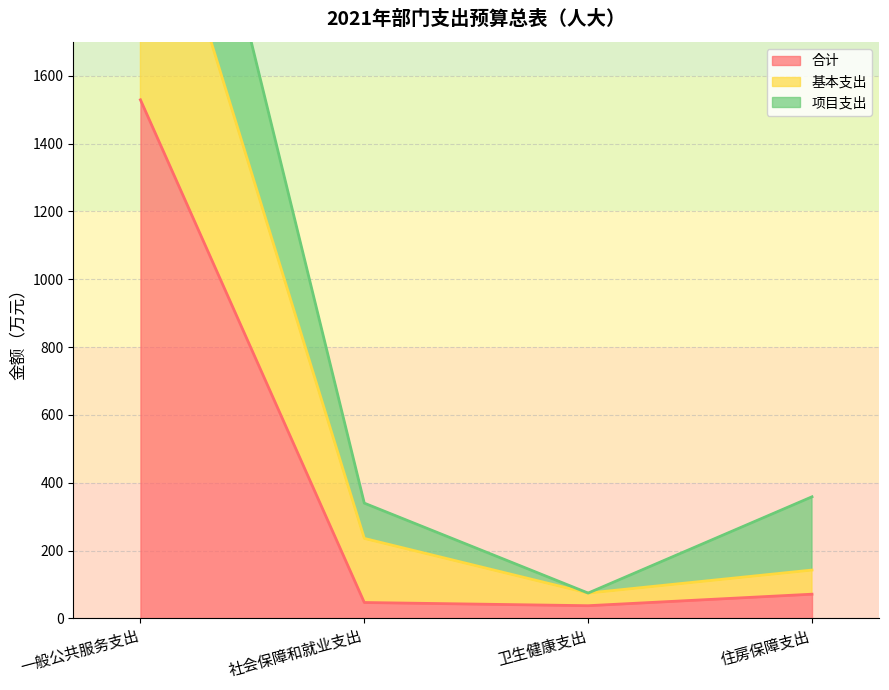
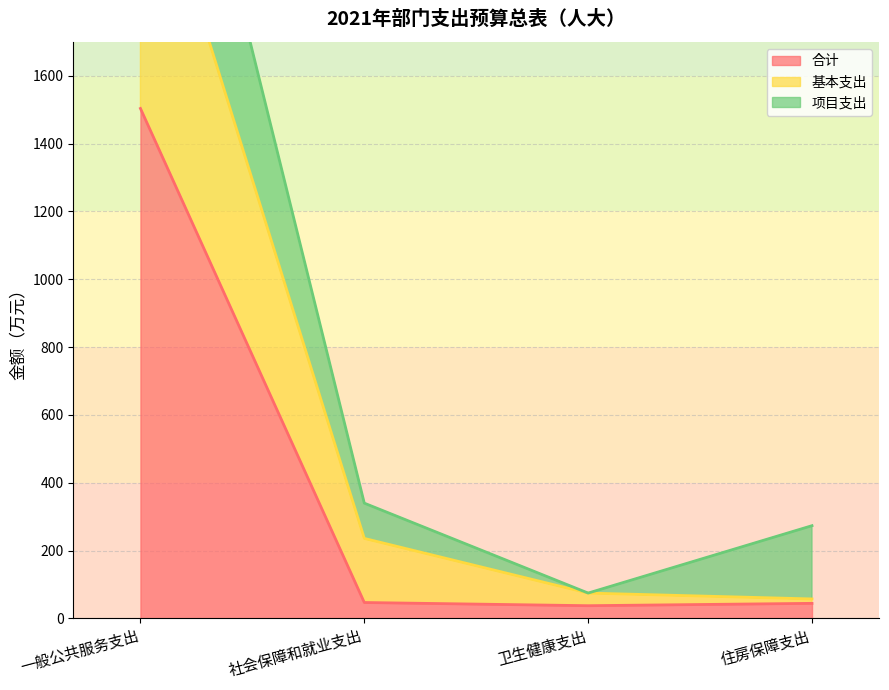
  {
    "合计": {
-     "一般公共服务支出": 1530,
+     "一般公共服务支出": 1500,
      "社会保障和就业支出": 50,
      "卫生健康支出": 40,
-     "住房保障支出": 70
+     "住房保障支出": 40
    },
    "基本支出": {
      "社会保障和就业支出": 190,
-     "住房保障支出": 70
+     "住房保障支出": 10
    },
    "项目支出": {
      "社会保障和就业支出": 100,
      "住房保障支出": 220
    }
  }
